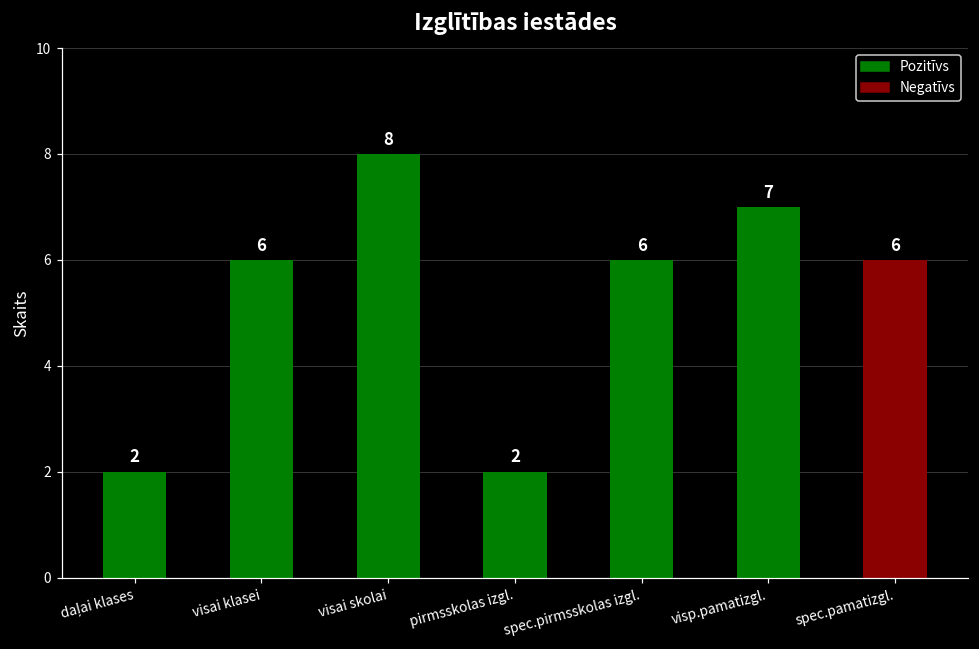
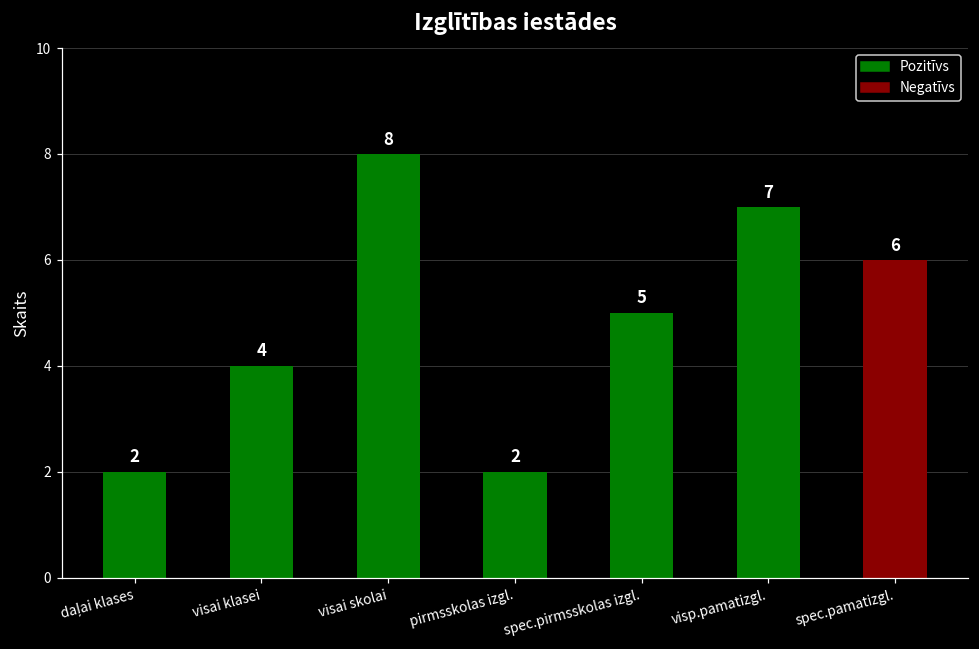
  {
    "daļai klases": 2,
-   "visai klasei": 6,
+   "visai klasei": 4,
    "visai skolai": 8,
    "pirmsskolas izgl.": 2,
-   "spec.pirmsskolas izgl.": 6,
+   "spec.pirmsskolas izgl.": 5,
    "visp.pamatizgl.": 7,
    "spec.pamatizgl.": 6
  }
